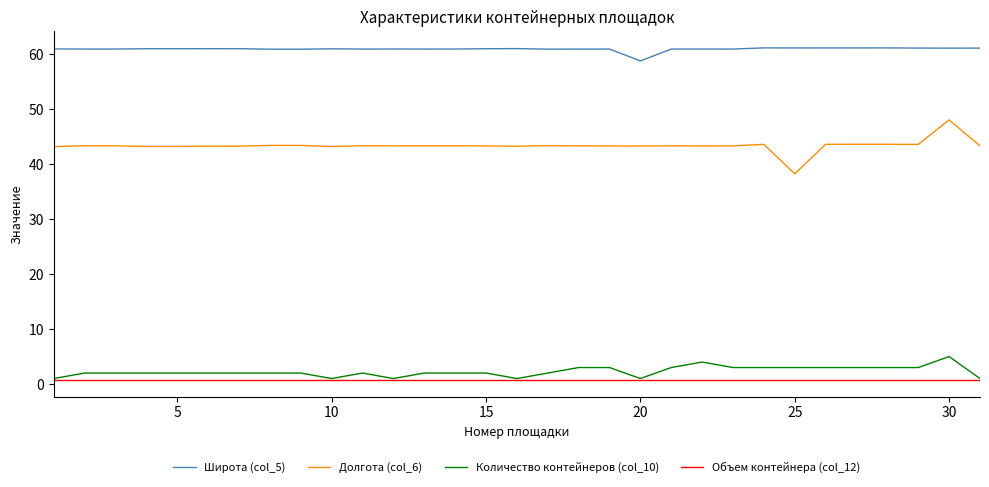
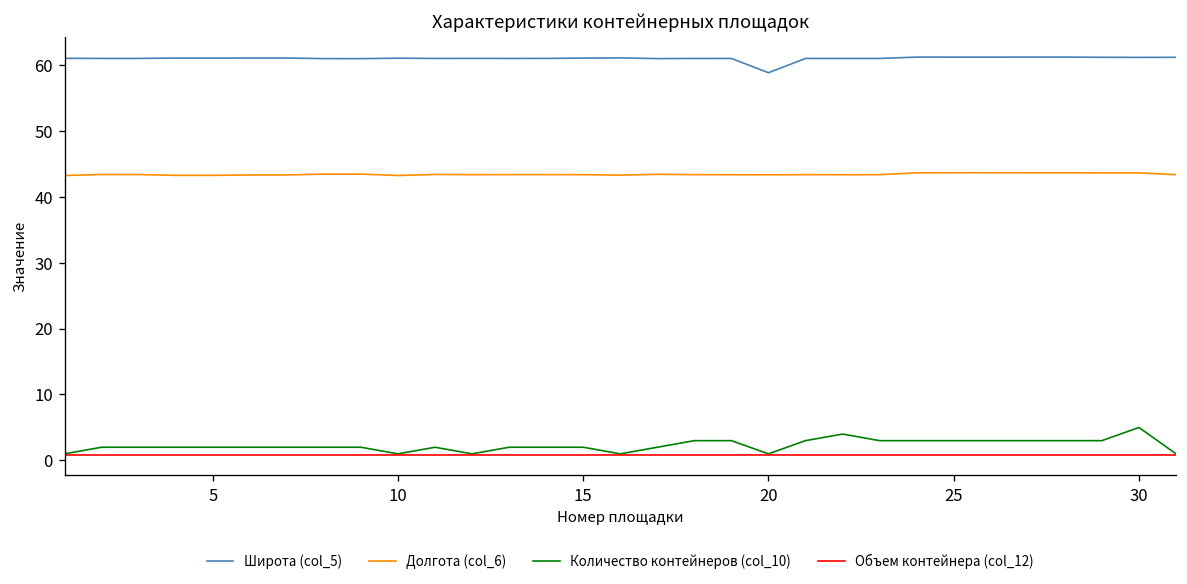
  {
    "Широта (col_5)": {
      "5": 61,
      "10": 61,
      "15": 61,
      "20": 59,
      "25": 61,
      "30": 61
    },
    "Долгота (col_6)": {
      "5": 43,
      "10": 43,
      "15": 43,
      "20": 43,
-     "25": 38,
-     "30": 48
+     "25": 44,
+     "30": 44
    },
    "Количество контейнеров (col_10)": {
      "5": 2,
      "15": 2,
      "25": 3,
      "30": 5
    },
    "Объем контейнера (col_12)": {
      "5": 1,
      "15": 1,
      "25": 1,
      "30": 1
    }
  }
